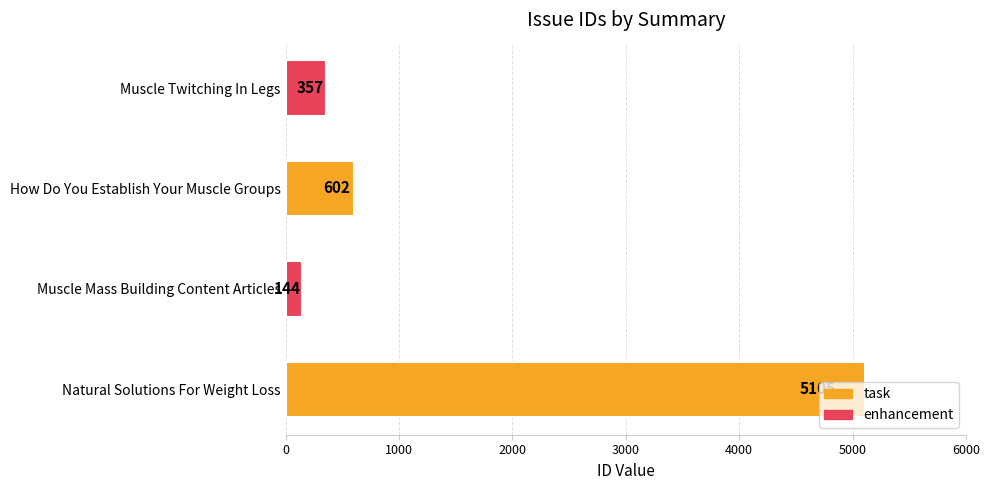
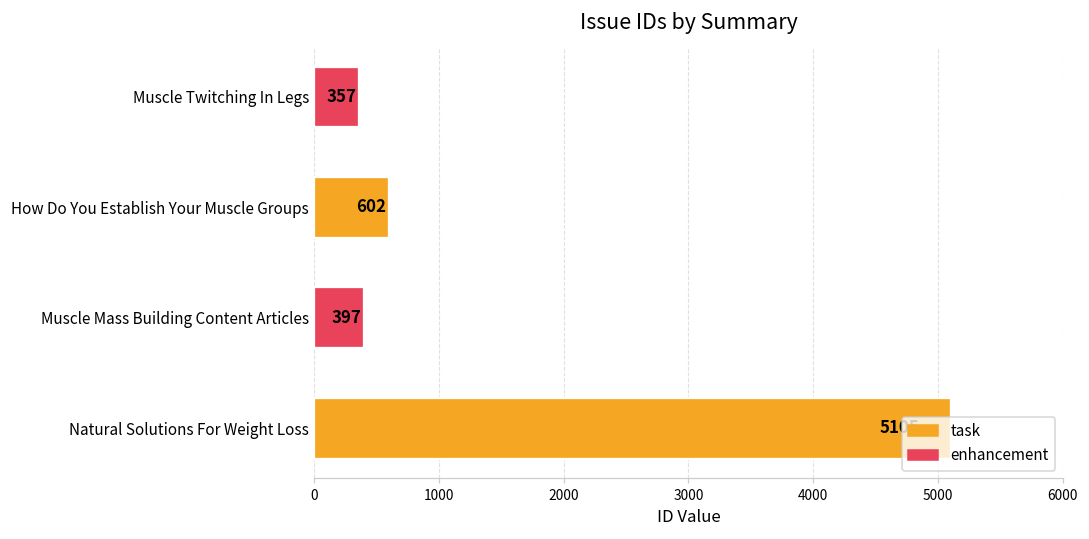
  {
    "Muscle Twitching In Legs": 357,
    "How Do You Establish Your Muscle Groups": 602,
-   "Muscle Mass Building Content Articles": 144
+   "Muscle Mass Building Content Articles": 397
  }
